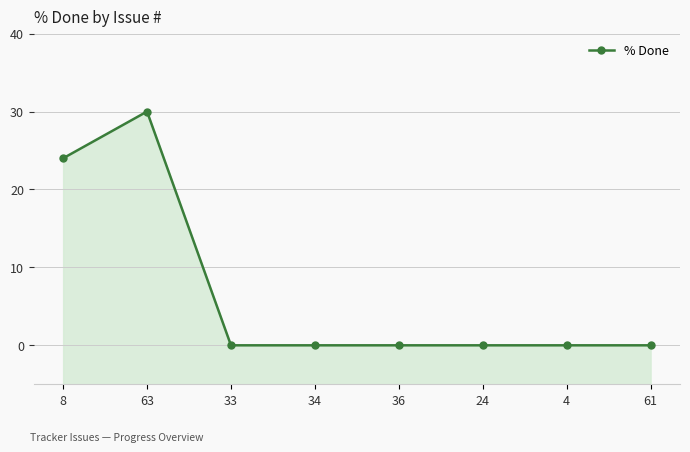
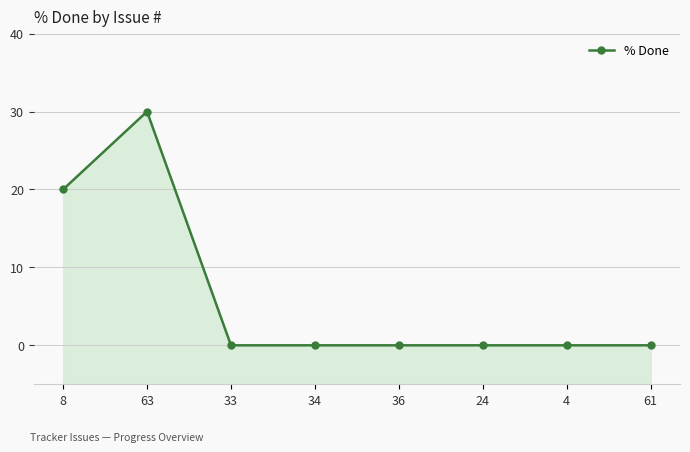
  {
-   "8": 24,
+   "8": 20,
    "63": 30,
    "33": 0,
    "34": 0,
    "36": 0,
    "24": 0,
    "4": 0,
    "61": 0
  }
